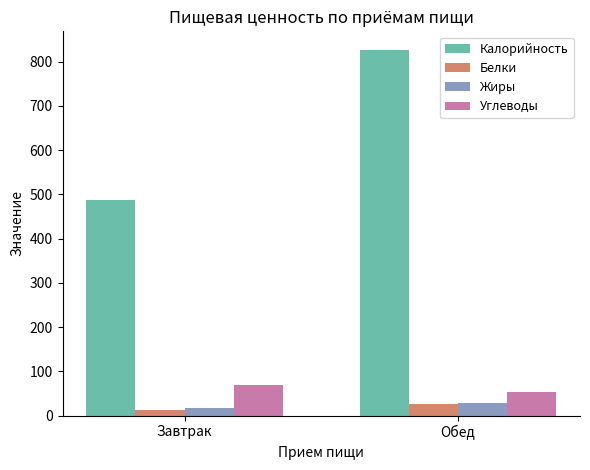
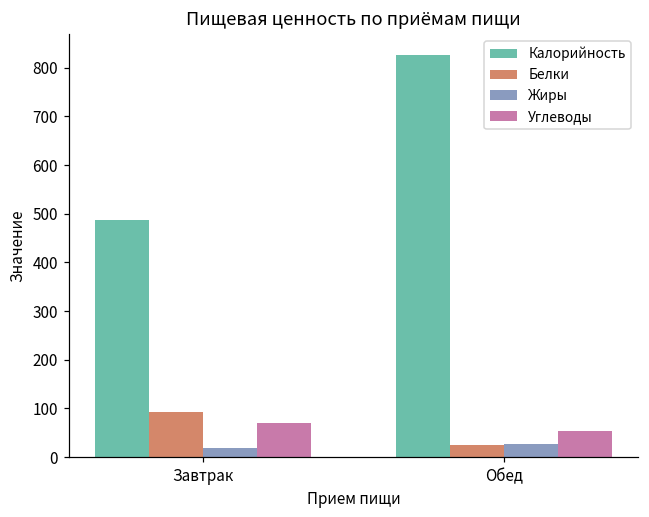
  {
    "Белки": {
-     "Завтрак": 10,
+     "Завтрак": 90,
      "Обед": 30
    },
    "Углеводы": {
      "Завтрак": 70,
      "Обед": 50
    }
  }
